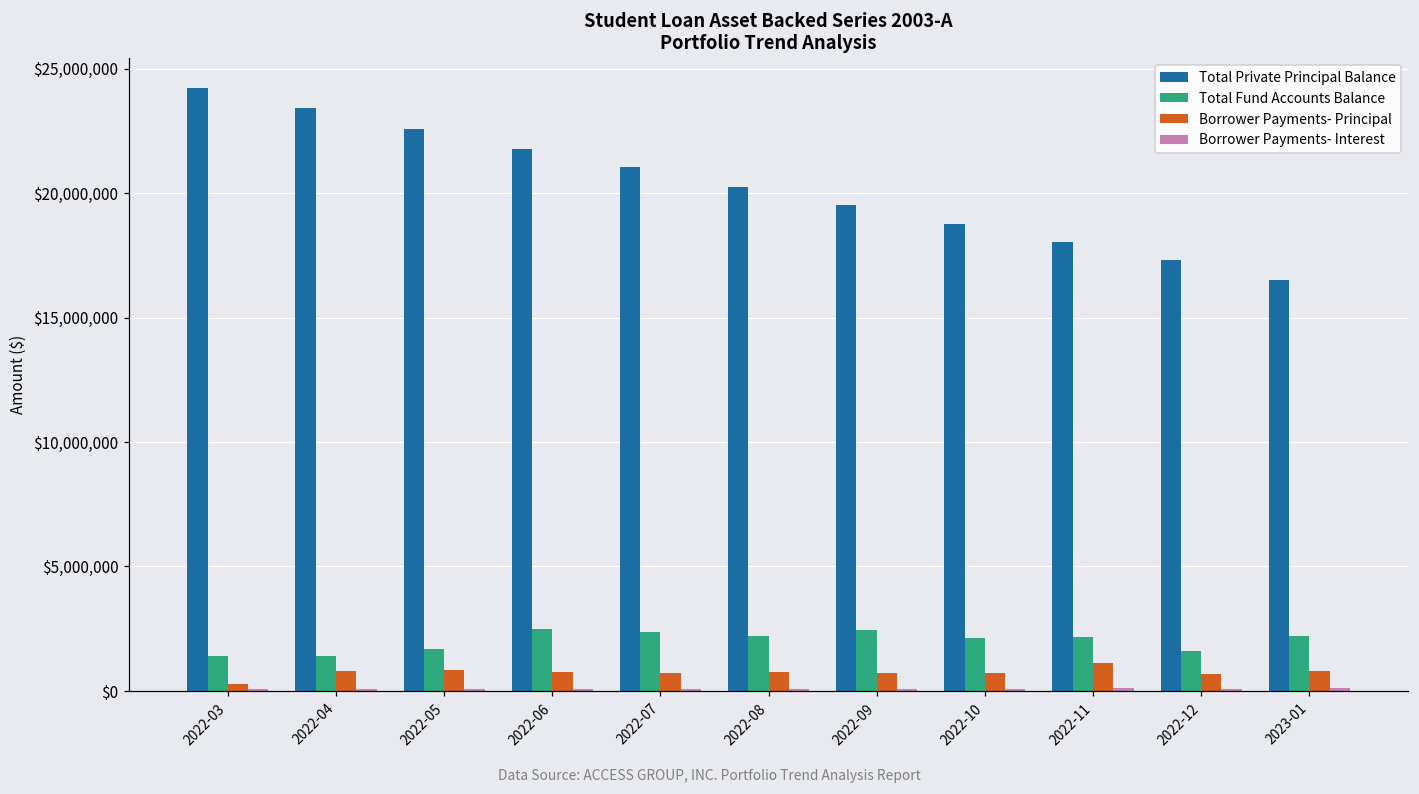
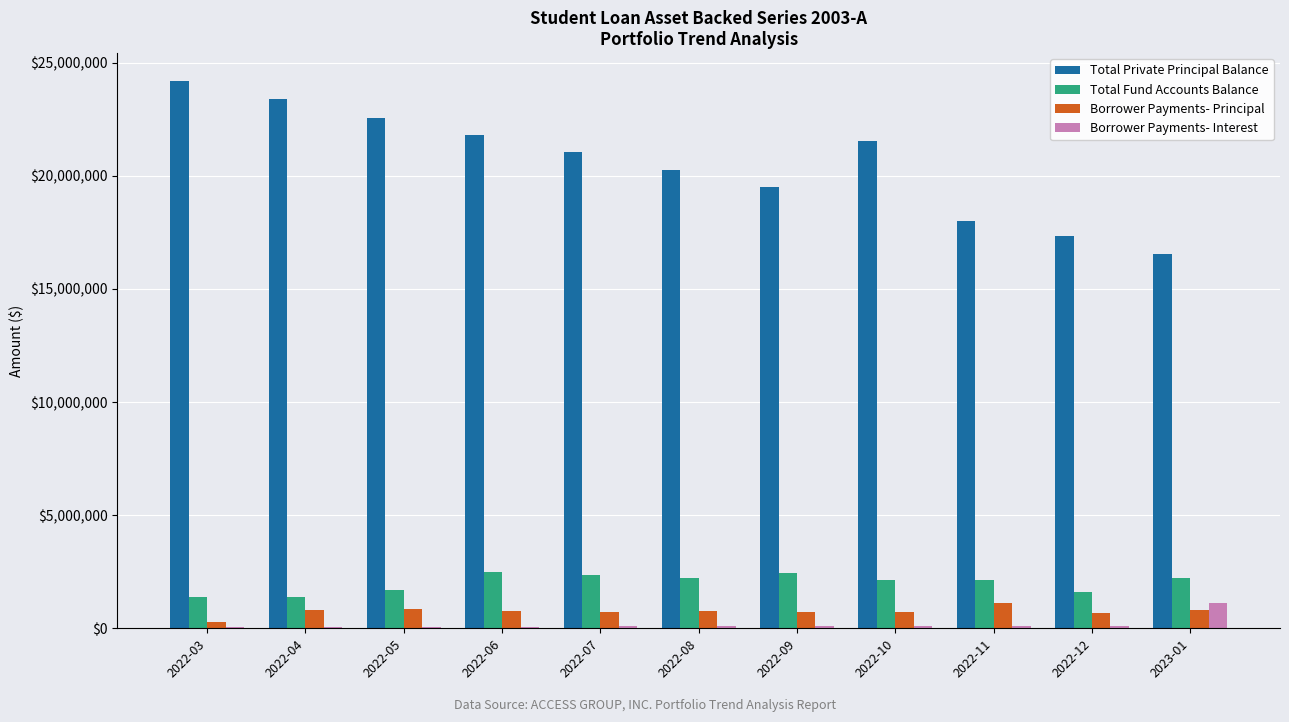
  {
    "Total Private Principal Balance": {
      "2022-03": "$24,200,000",
      "2022-04": "$23,400,000",
      "2022-05": "$22,600,000",
      "2022-06": "$21,800,000",
      "2022-07": "$21,100,000",
      "2022-08": "$20,200,000",
      "2022-09": "$19,500,000",
-     "2022-10": "$18,800,000",
+     "2022-10": "$21,500,000",
      "2022-11": "$18,000,000",
      "2022-12": "$17,300,000",
      "2023-01": "$16,500,000"
    },
    "Total Fund Accounts Balance": {
      "2022-03": "$1,400,000",
      "2022-04": "$1,400,000",
      "2022-05": "$1,700,000",
      "2022-06": "$2,500,000",
      "2022-07": "$2,400,000",
      "2022-08": "$2,200,000",
      "2022-09": "$2,400,000",
      "2022-10": "$2,100,000",
      "2022-11": "$2,200,000",
      "2022-12": "$1,600,000",
      "2023-01": "$2,200,000"
    },
    "Borrower Payments- Principal": {
      "2022-03": "$300,000",
      "2022-04": "$800,000",
      "2022-05": "$800,000",
      "2022-06": "$700,000",
      "2022-07": "$700,000",
      "2022-08": "$800,000",
      "2022-09": "$700,000",
      "2022-10": "$700,000",
      "2022-11": "$1,100,000",
      "2022-12": "$700,000",
      "2023-01": "$800,000"
    },
    "Borrower Payments- Interest": {
-     "2023-01": "$100,000"
+     "2023-01": "$1,100,000"
    }
  }
